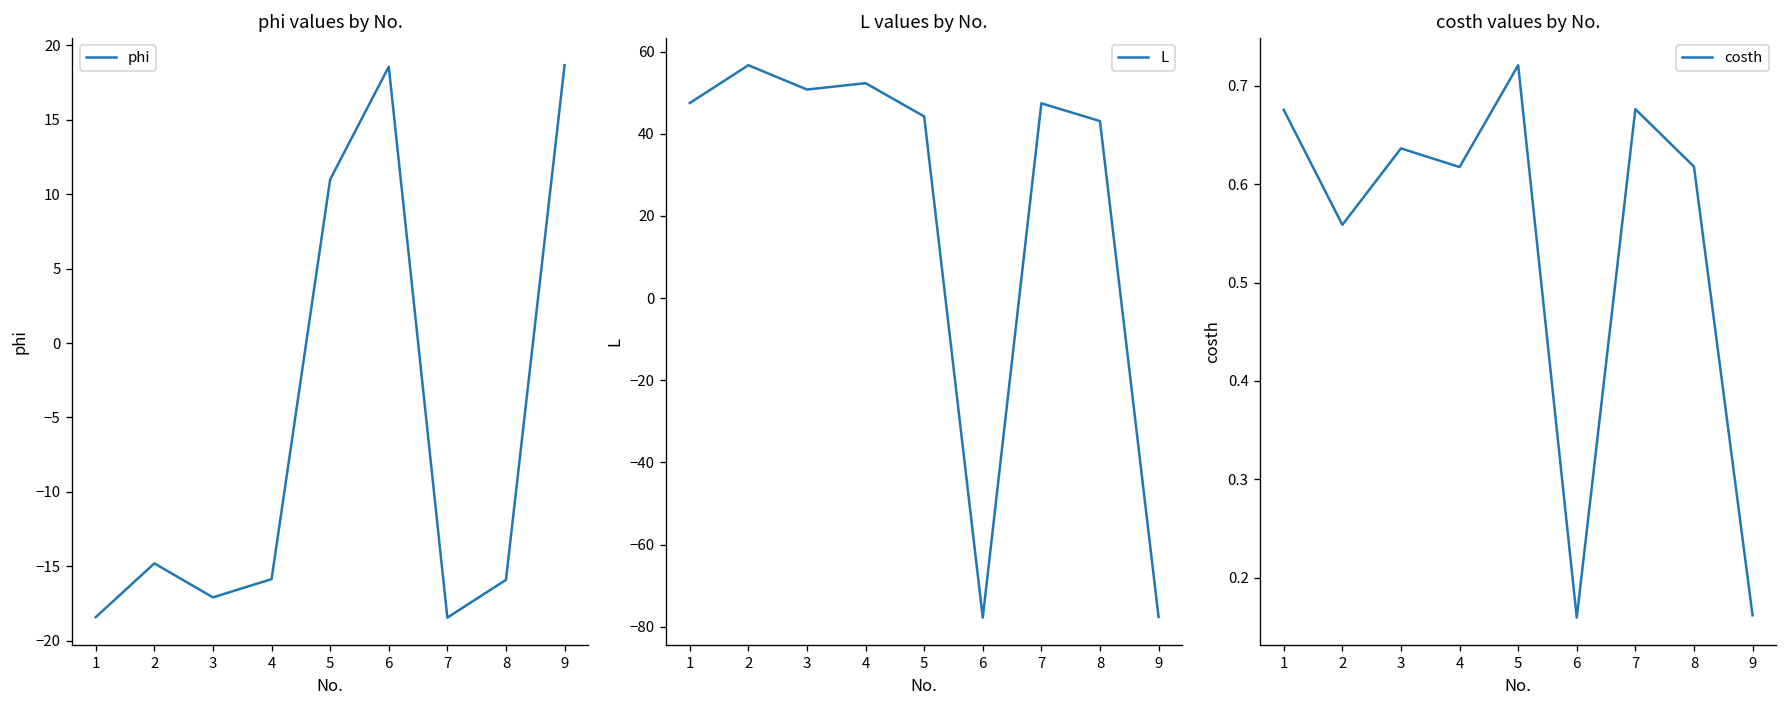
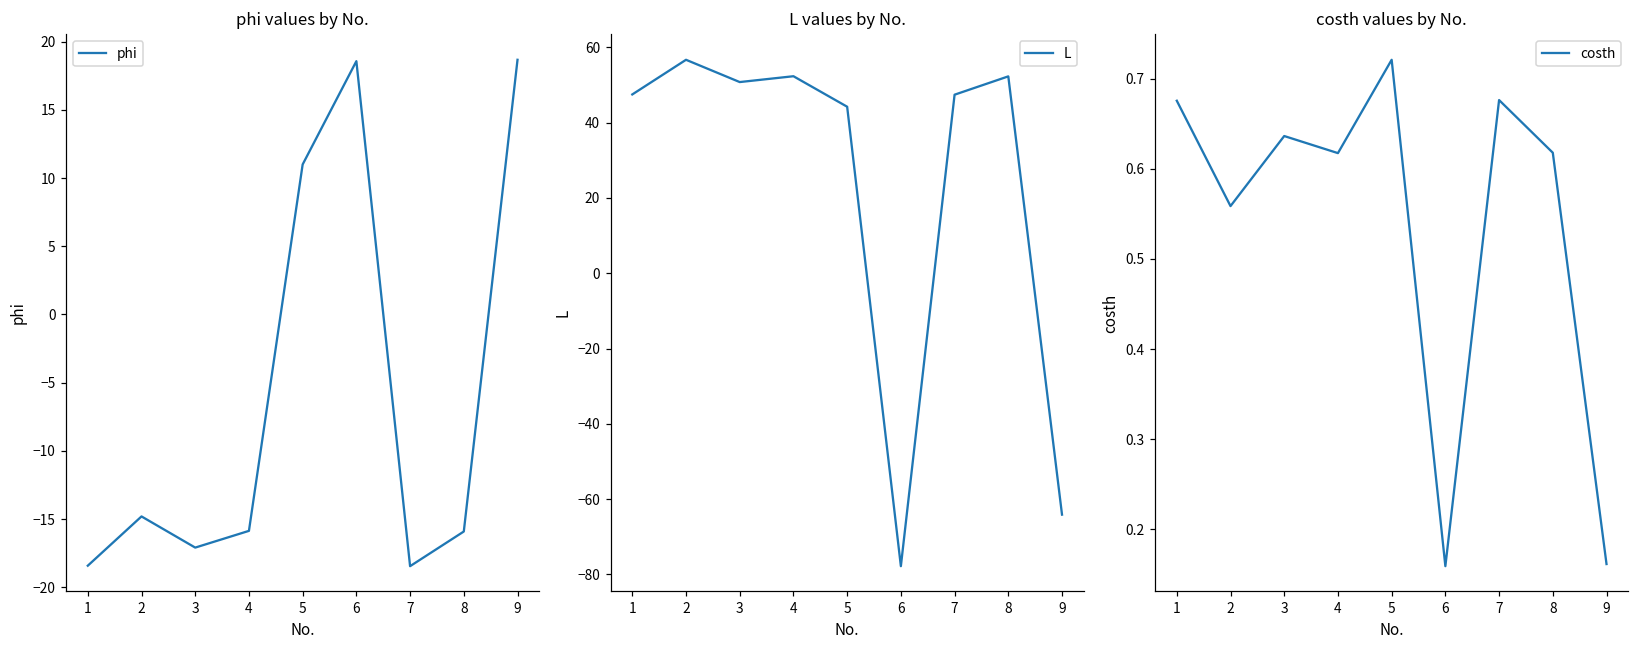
  {
    "phi values by No.": {
      "1": -18.4,
      "2": -14.8,
      "3": -17.1,
      "4": -15.9,
      "5": 11.0,
      "6": 18.6,
      "7": -18.5,
      "8": -15.9,
      "9": 18.7
    },
    "L values by No.": {
      "1": 47,
      "2": 57,
      "3": 51,
      "4": 52,
      "5": 44,
      "6": -78,
      "7": 47,
-     "8": 43,
-     "9": -78
+     "8": 52,
+     "9": -64
    },
    "costh values by No.": {
      "1": 0.68,
      "2": 0.56,
      "3": 0.64,
      "4": 0.62,
      "5": 0.72,
      "6": 0.16,
      "7": 0.68,
      "8": 0.62,
      "9": 0.16
    }
  }
